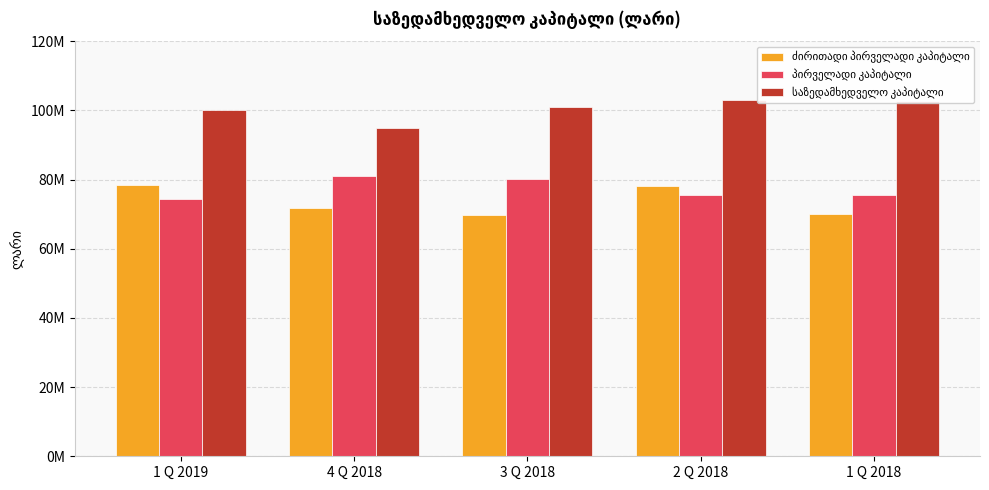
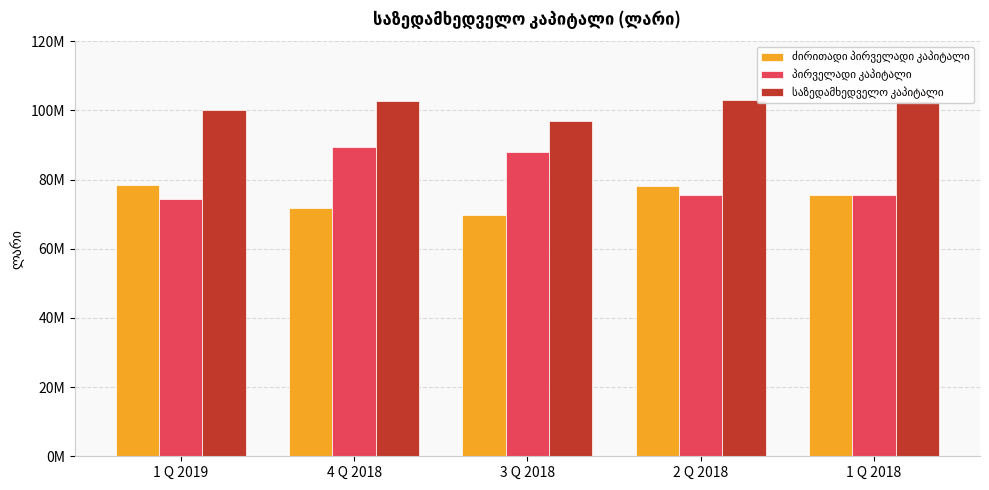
  {
    "ძირითადი პირველადი კაპიტალი": {
      "1 Q 2019": 78000000,
      "4 Q 2018": 72000000,
      "3 Q 2018": 70000000,
      "2 Q 2018": 78000000,
-     "1 Q 2018": 70000000
+     "1 Q 2018": 76000000
    },
    "პირველადი კაპიტალი": {
      "1 Q 2019": 74000000,
-     "4 Q 2018": 81000000,
-     "3 Q 2018": 80000000,
+     "4 Q 2018": 89000000,
+     "3 Q 2018": 88000000,
      "2 Q 2018": 76000000,
      "1 Q 2018": 76000000
    },
    "საზედამხედველო კაპიტალი": {
      "1 Q 2019": 100000000,
-     "4 Q 2018": 95000000,
-     "3 Q 2018": 101000000,
+     "4 Q 2018": 103000000,
+     "3 Q 2018": 97000000,
      "2 Q 2018": 103000000
    }
  }
